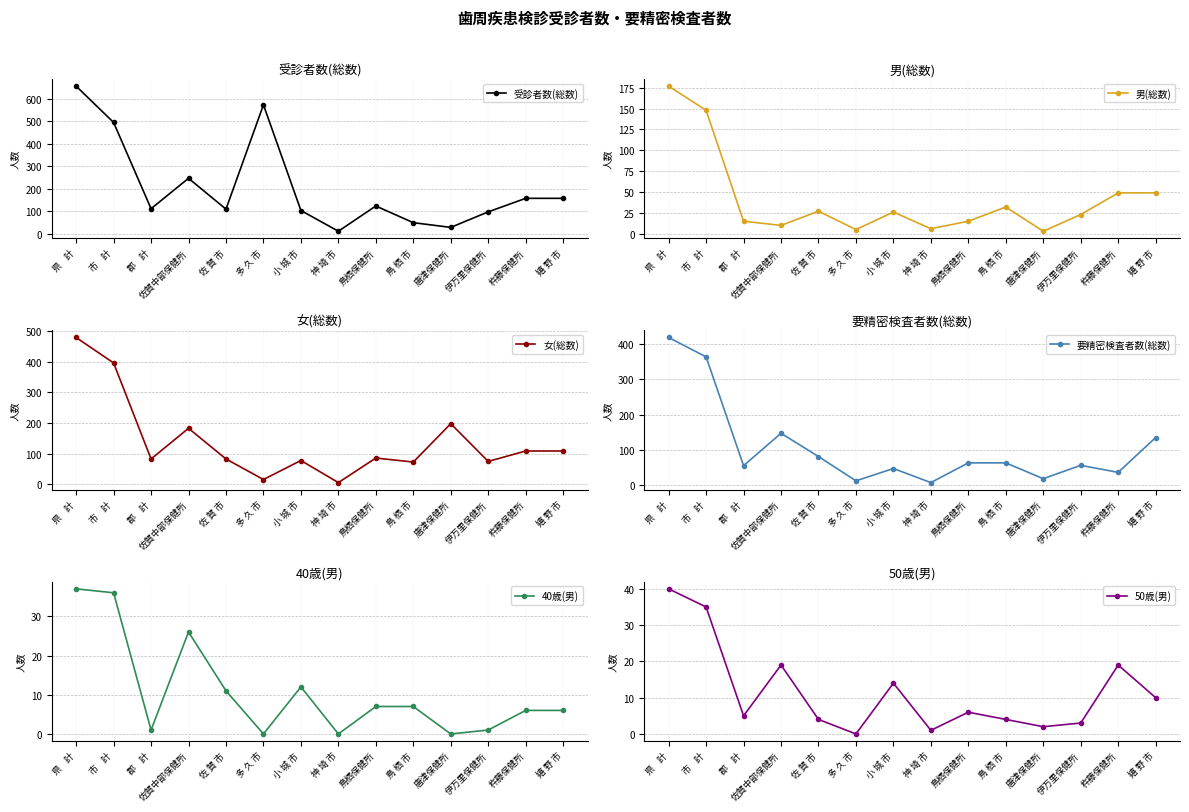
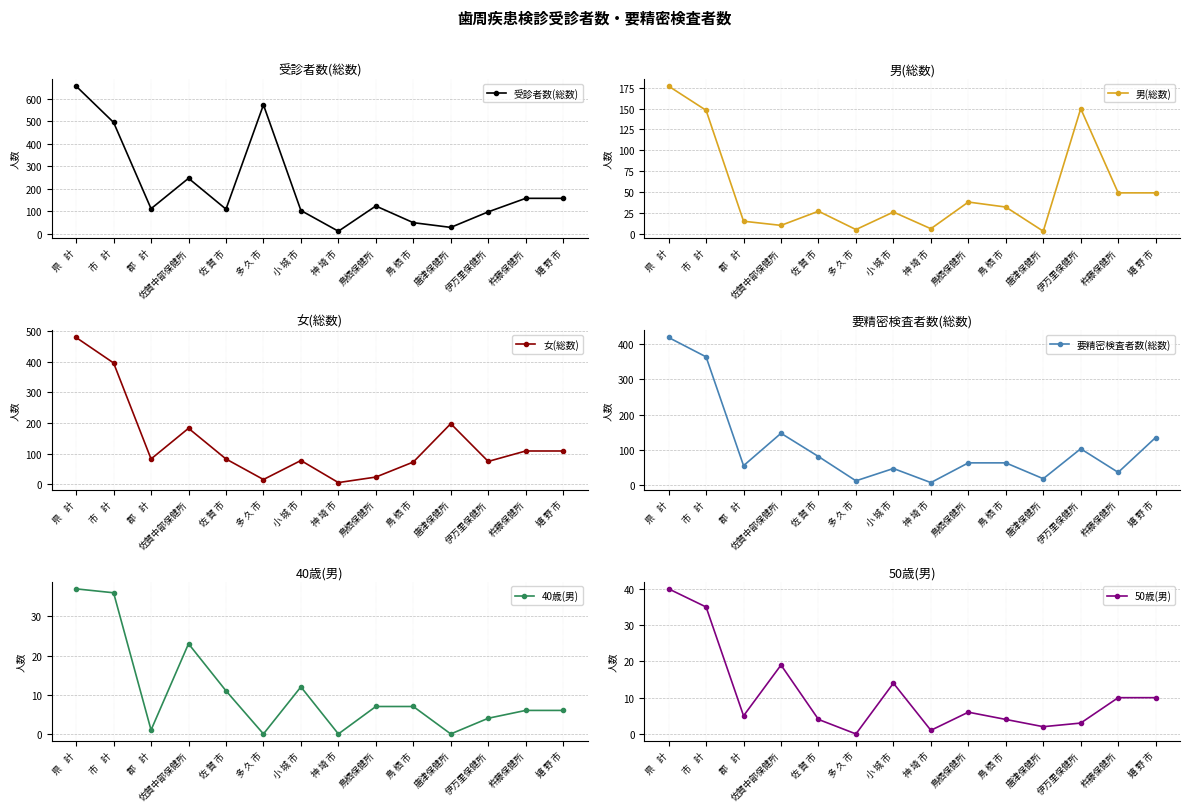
  {
    "受診者数(総数)": {
      "県 計": 660,
      "市 計": 500,
      "郡 計": 110,
      "佐賀中部保健所": 250,
      "佐 賀 市": 110,
      "多 久 市": 570,
      "小 城 市": 100,
      "神 埼 市": 10,
      "鳥栖保健所": 120,
      "鳥 栖 市": 50,
      "唐津保健所": 30,
      "伊万里保健所": 100,
      "杵藤保健所": 160,
      "嬉 野 市": 160
    },
    "男(総数)": {
      "県 計": 180,
      "市 計": 150,
      "郡 計": 20,
      "佐賀中部保健所": 10,
      "佐 賀 市": 30,
      "多 久 市": 10,
      "小 城 市": 30,
      "神 埼 市": 10,
-     "鳥栖保健所": 20,
+     "鳥栖保健所": 40,
      "鳥 栖 市": 30,
      "唐津保健所": 0,
-     "伊万里保健所": 20,
+     "伊万里保健所": 150,
      "杵藤保健所": 50,
      "嬉 野 市": 50
    },
    "女(総数)": {
      "県 計": 480,
      "市 計": 400,
      "郡 計": 80,
      "佐賀中部保健所": 180,
      "佐 賀 市": 80,
      "多 久 市": 20,
      "小 城 市": 80,
      "神 埼 市": 10,
-     "鳥栖保健所": 90,
+     "鳥栖保健所": 20,
      "鳥 栖 市": 70,
      "唐津保健所": 200,
      "伊万里保健所": 80,
      "杵藤保健所": 110,
      "嬉 野 市": 110
    },
    "要精密検査者数(総数)": {
      "県 計": 420,
      "市 計": 360,
      "郡 計": 60,
      "佐賀中部保健所": 150,
      "佐 賀 市": 80,
      "多 久 市": 10,
      "小 城 市": 50,
      "神 埼 市": 10,
      "鳥栖保健所": 60,
      "鳥 栖 市": 60,
      "唐津保健所": 20,
-     "伊万里保健所": 60,
+     "伊万里保健所": 100,
      "杵藤保健所": 40,
      "嬉 野 市": 140
    },
    "40歳(男)": {
      "県 計": 37,
      "市 計": 36,
      "郡 計": 1,
-     "佐賀中部保健所": 26,
+     "佐賀中部保健所": 23,
      "佐 賀 市": 11,
      "多 久 市": 0,
      "小 城 市": 12,
      "神 埼 市": 0,
      "鳥栖保健所": 7,
      "鳥 栖 市": 7,
      "唐津保健所": 0,
-     "伊万里保健所": 1,
+     "伊万里保健所": 4,
      "杵藤保健所": 6,
      "嬉 野 市": 6
    },
    "50歳(男)": {
      "県 計": 40,
      "市 計": 35,
      "郡 計": 5,
      "佐賀中部保健所": 19,
      "佐 賀 市": 4,
      "多 久 市": 0,
      "小 城 市": 14,
      "神 埼 市": 1,
      "鳥栖保健所": 6,
      "鳥 栖 市": 4,
      "唐津保健所": 2,
      "伊万里保健所": 3,
-     "杵藤保健所": 19,
+     "杵藤保健所": 10,
      "嬉 野 市": 10
    }
  }
